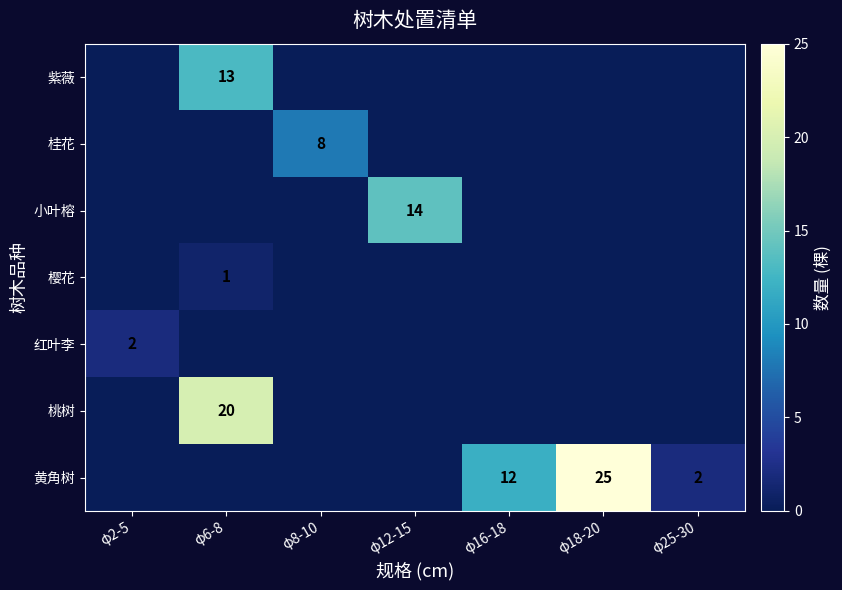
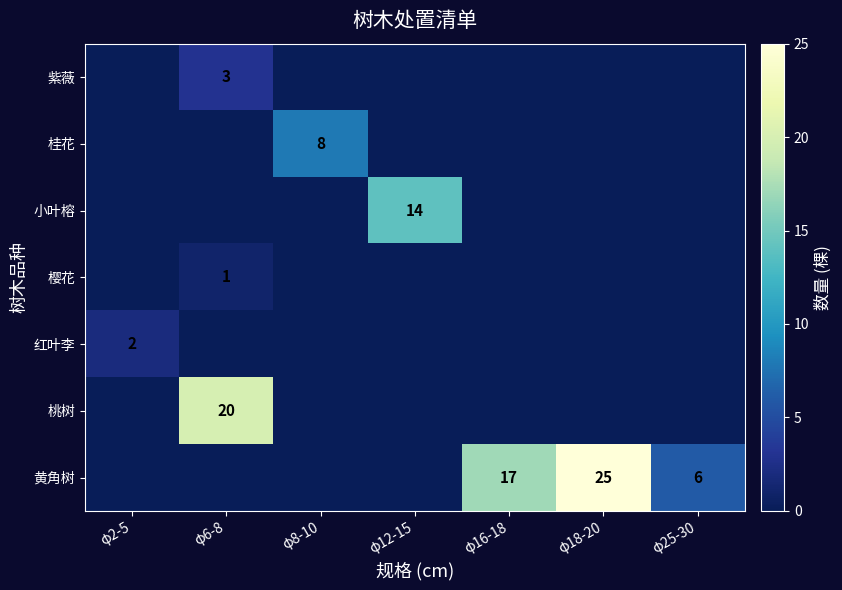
  {
    "紫薇": {
-     "φ6-8": 13
+     "φ6-8": 3
    },
    "桂花": {
      "φ8-10": 8
    },
    "小叶榕": {
      "φ12-15": 14
    },
    "樱花": {
      "φ6-8": 1
    },
    "红叶李": {
      "φ2-5": 2
    },
    "桃树": {
      "φ6-8": 20
    },
    "黄角树": {
-     "φ16-18": 12,
+     "φ16-18": 17,
      "φ18-20": 25,
-     "φ25-30": 2
+     "φ25-30": 6
    }
  }
